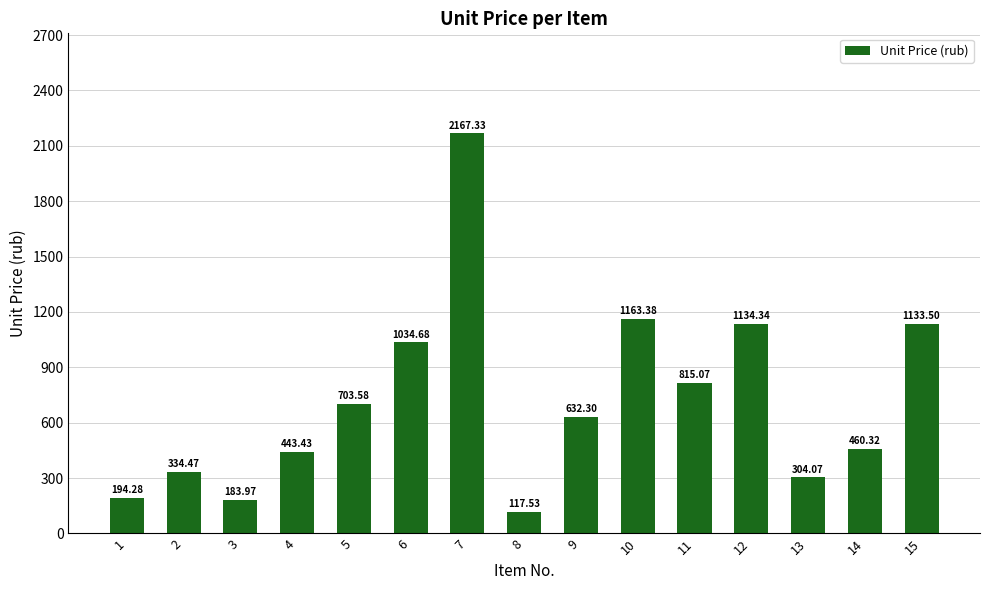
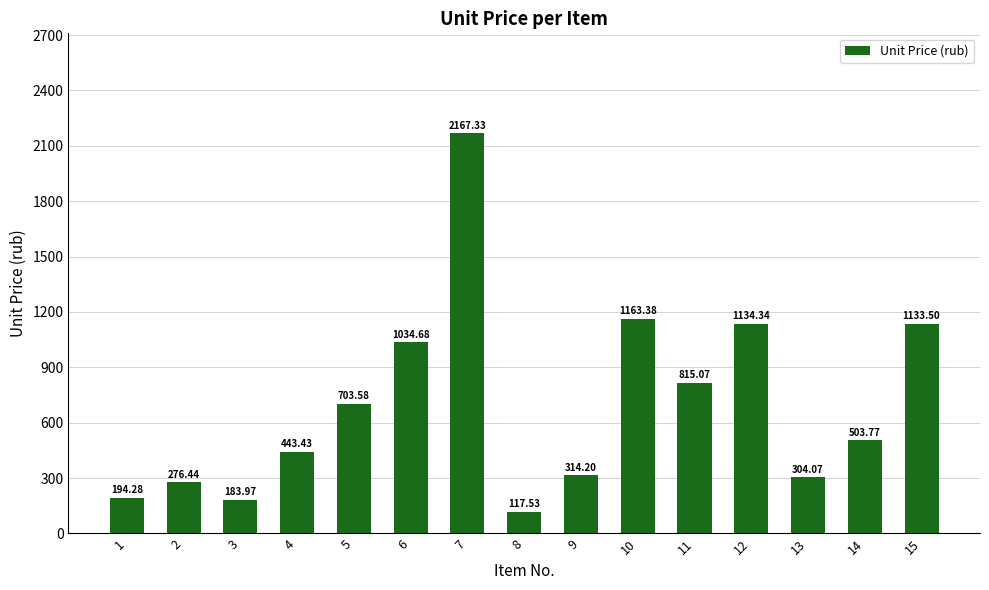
  {
    "1": 194.28,
-   "2": 334.47,
+   "2": 276.44,
    "3": 183.97,
    "4": 443.43,
    "5": 703.58,
    "6": 1034.68,
    "7": 2167.33,
    "8": 117.53,
-   "9": 632.30,
+   "9": 314.20,
    "10": 1163.38,
    "11": 815.07,
    "12": 1134.34,
    "13": 304.07,
-   "14": 460.32,
+   "14": 503.77,
    "15": 1133.50
  }
